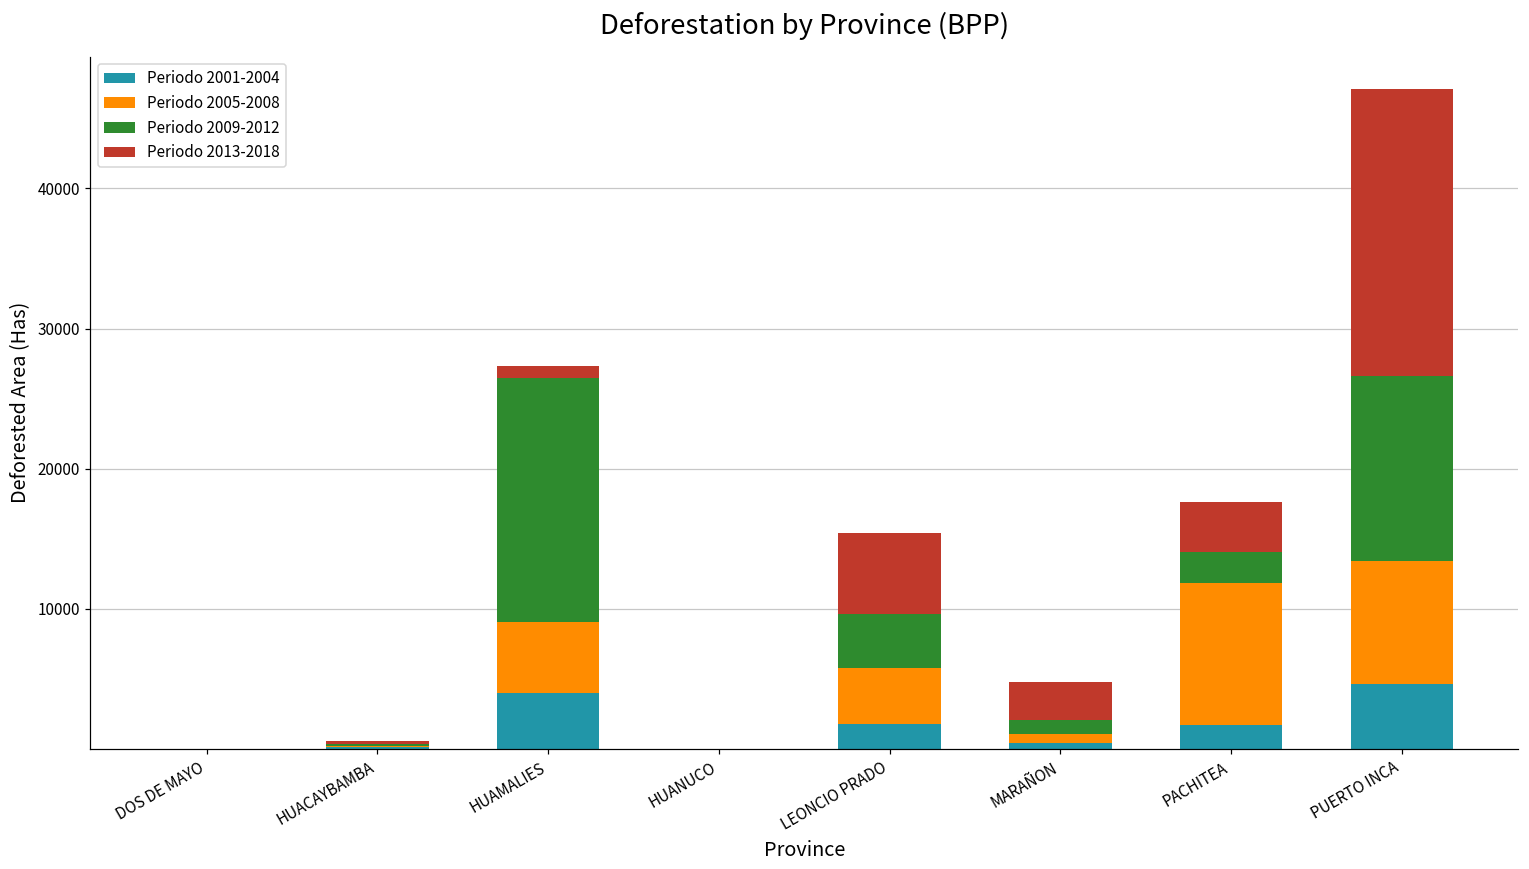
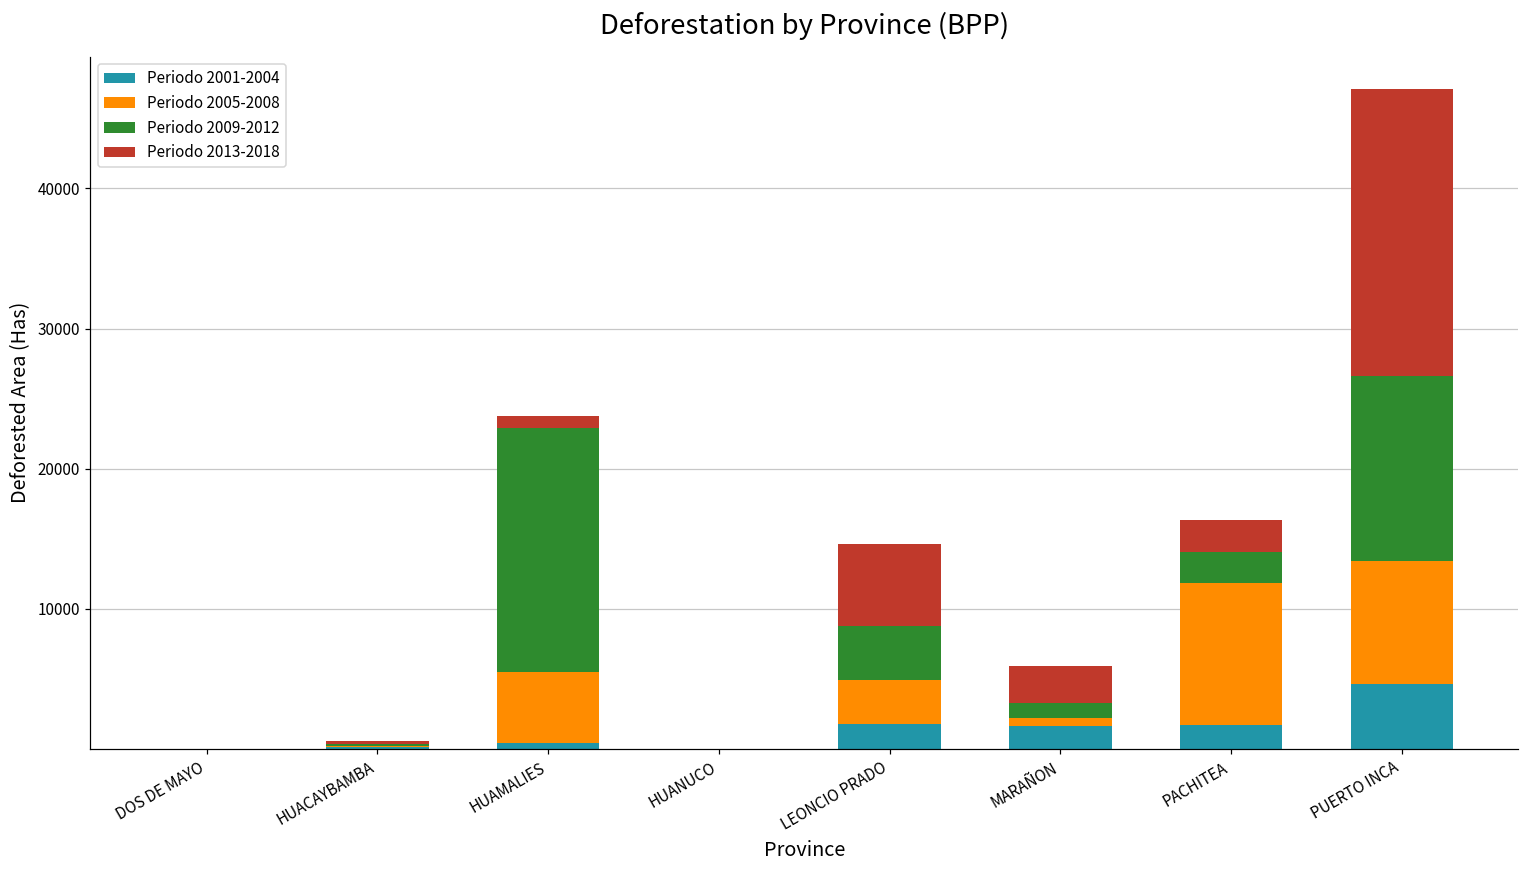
  {
    "Periodo 2001-2004": {
      "DOS DE MAYO": 0,
-     "HUAMALIES": 4000,
+     "HUAMALIES": 400,
      "HUANUCO": 0,
      "LEONCIO PRADO": 1800,
-     "MARAÑON": 400,
+     "MARAÑON": 1600,
      "PACHITEA": 1700,
      "PUERTO INCA": 4600
    },
    "Periodo 2005-2008": {
      "DOS DE MAYO": 0,
      "HUAMALIES": 5100,
-     "LEONCIO PRADO": 3900,
+     "LEONCIO PRADO": 3100,
      "MARAÑON": 600,
      "PACHITEA": 10100,
      "PUERTO INCA": 8800
    },
    "Periodo 2009-2012": {
      "DOS DE MAYO": 0,
      "HUAMALIES": 17400,
      "LEONCIO PRADO": 3900,
      "MARAÑON": 1100,
      "PACHITEA": 2300,
      "PUERTO INCA": 13200
    },
    "Periodo 2013-2018": {
      "DOS DE MAYO": 0,
      "HUACAYBAMBA": 200,
      "HUAMALIES": 800,
      "LEONCIO PRADO": 5800,
      "MARAÑON": 2700,
-     "PACHITEA": 3600,
+     "PACHITEA": 2200,
      "PUERTO INCA": 20500
    }
  }
